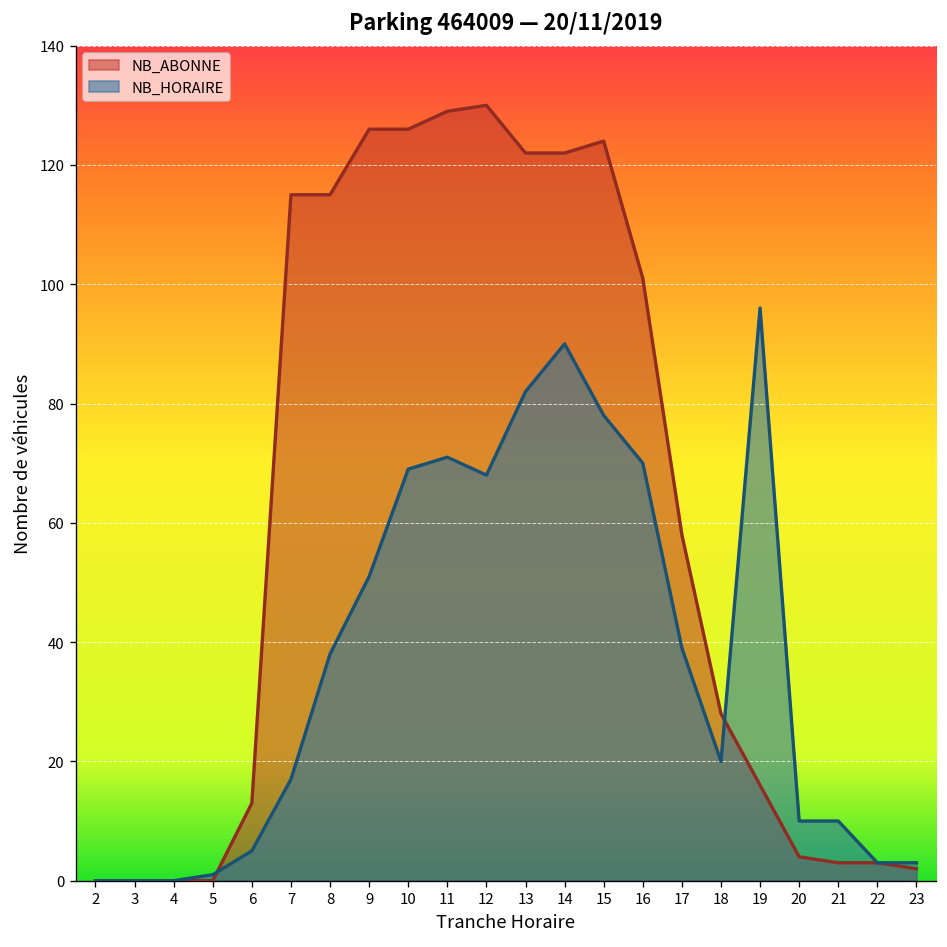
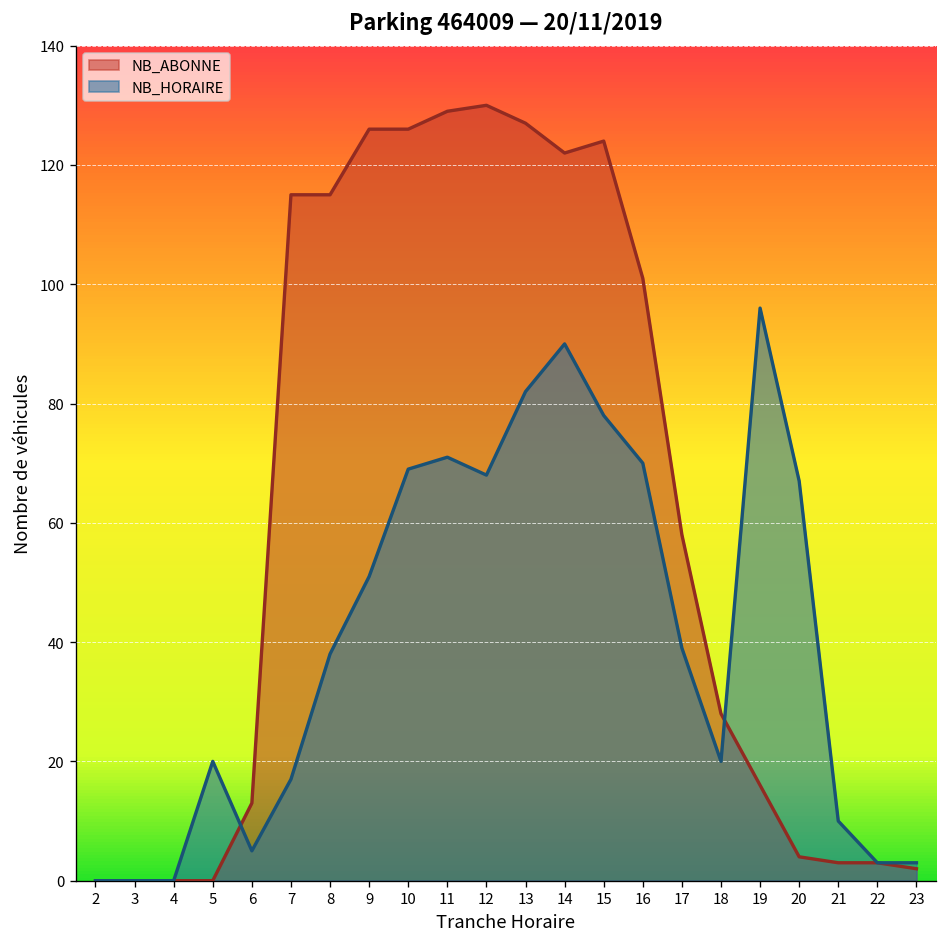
  {
    "NB_ABONNE": {
      "5": 0,
      "6": 13,
      "7": 115,
      "8": 115,
      "9": 126,
      "10": 126,
      "11": 129,
      "12": 130,
-     "13": 122,
+     "13": 127,
      "14": 122,
      "15": 124,
      "16": 101,
      "17": 58,
      "18": 28,
      "19": 16,
      "20": 4,
      "21": 3,
      "23": 2
    },
    "NB_HORAIRE": {
-     "5": 1,
+     "5": 20,
      "6": 5,
      "7": 17,
      "8": 38,
      "9": 51,
      "10": 69,
      "11": 71,
      "12": 68,
      "13": 82,
      "14": 90,
      "15": 78,
      "16": 70,
      "17": 39,
      "18": 20,
      "19": 96,
-     "20": 10,
+     "20": 67,
      "21": 10,
      "23": 3
    }
  }
